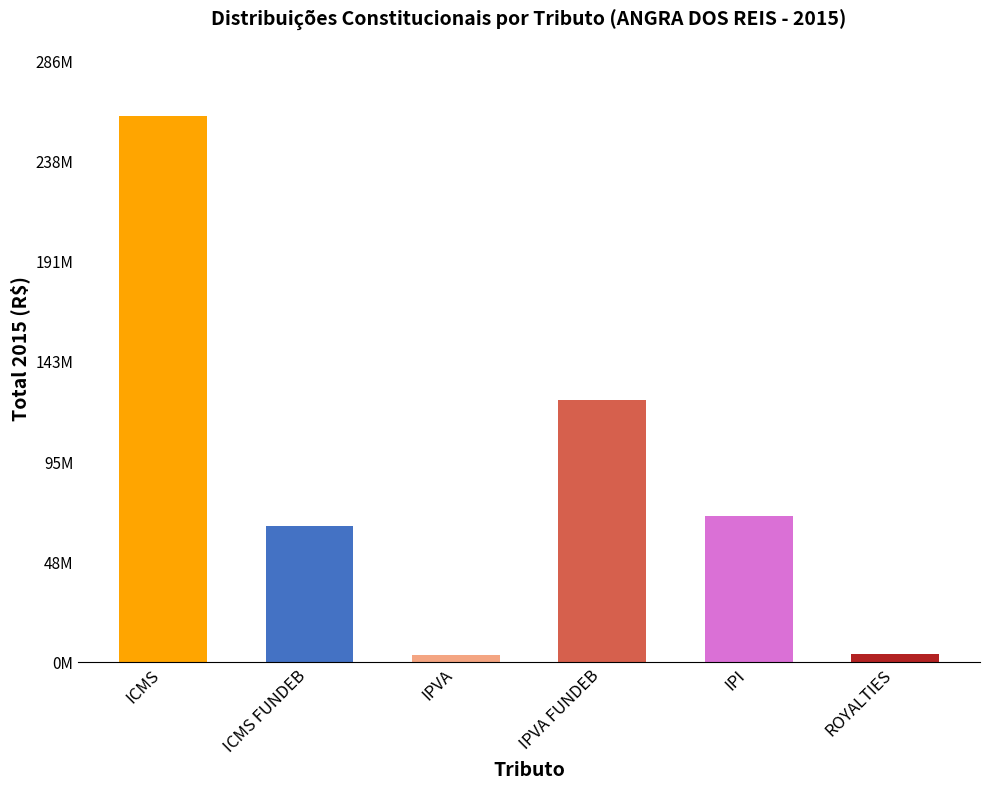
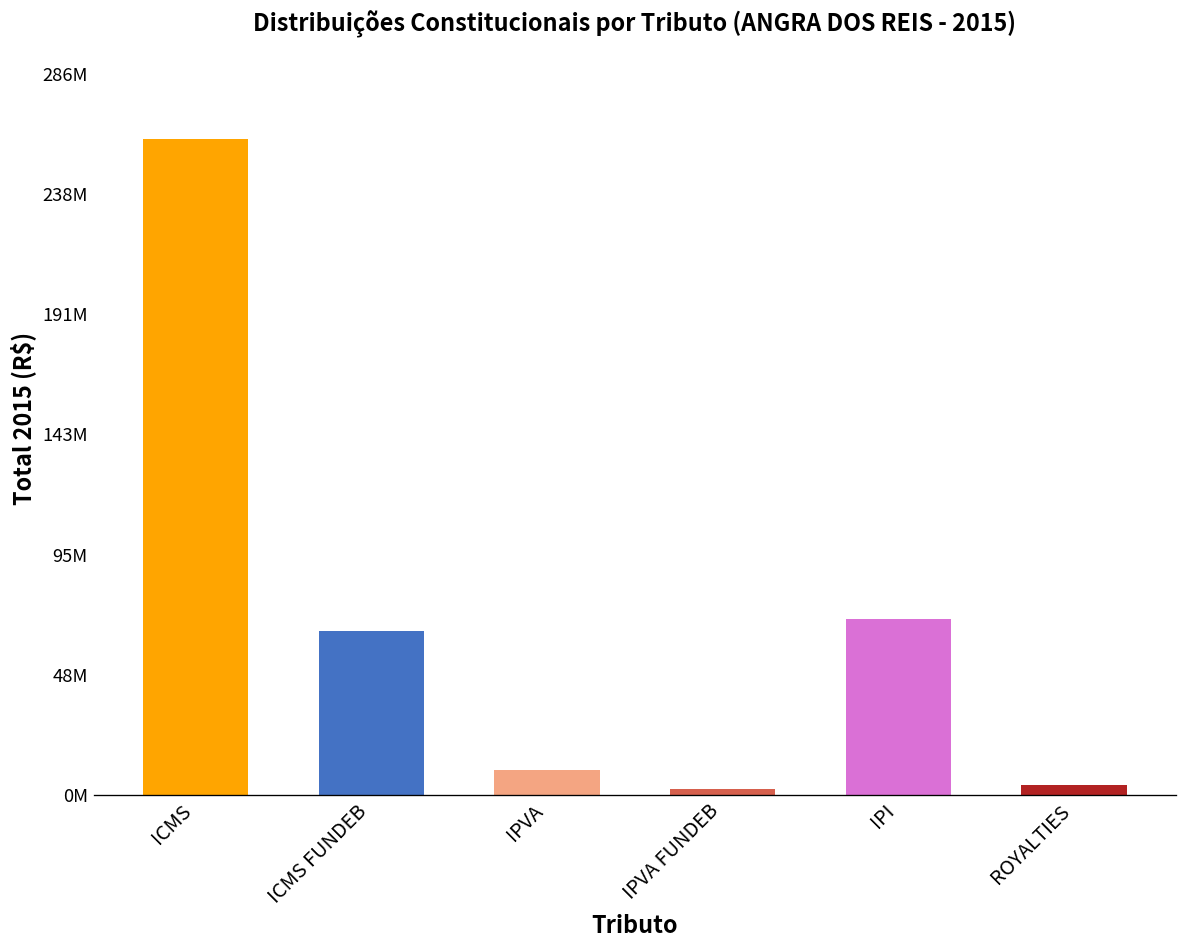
  {
    "ICMS": 260000000,
    "ICMS FUNDEB": 65000000,
-   "IPVA": 3000000,
-   "IPVA FUNDEB": 125000000,
+   "IPVA": 10000000,
+   "IPVA FUNDEB": 2000000,
    "IPI": 70000000,
    "ROYALTIES": 4000000
  }
